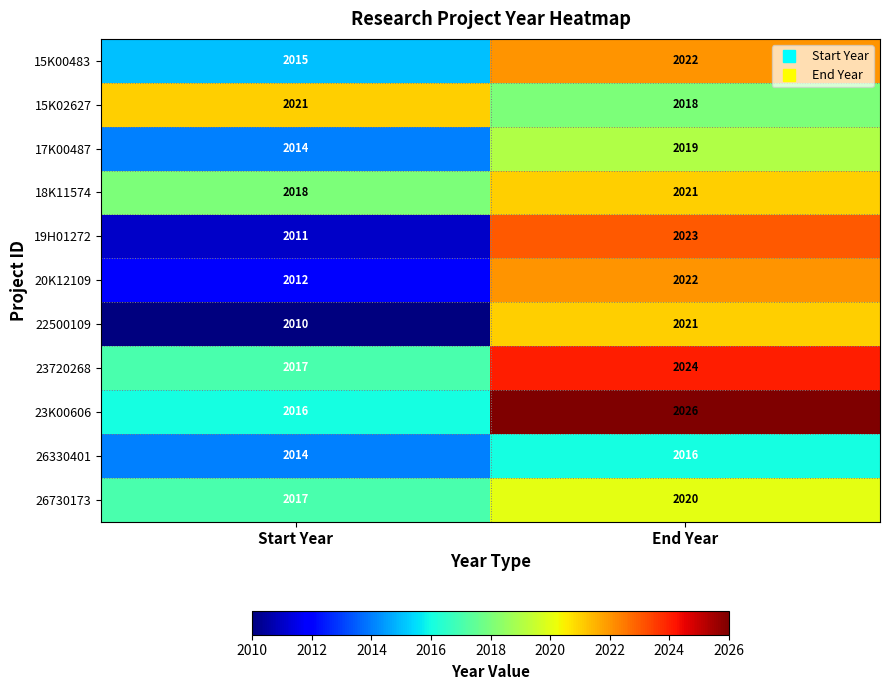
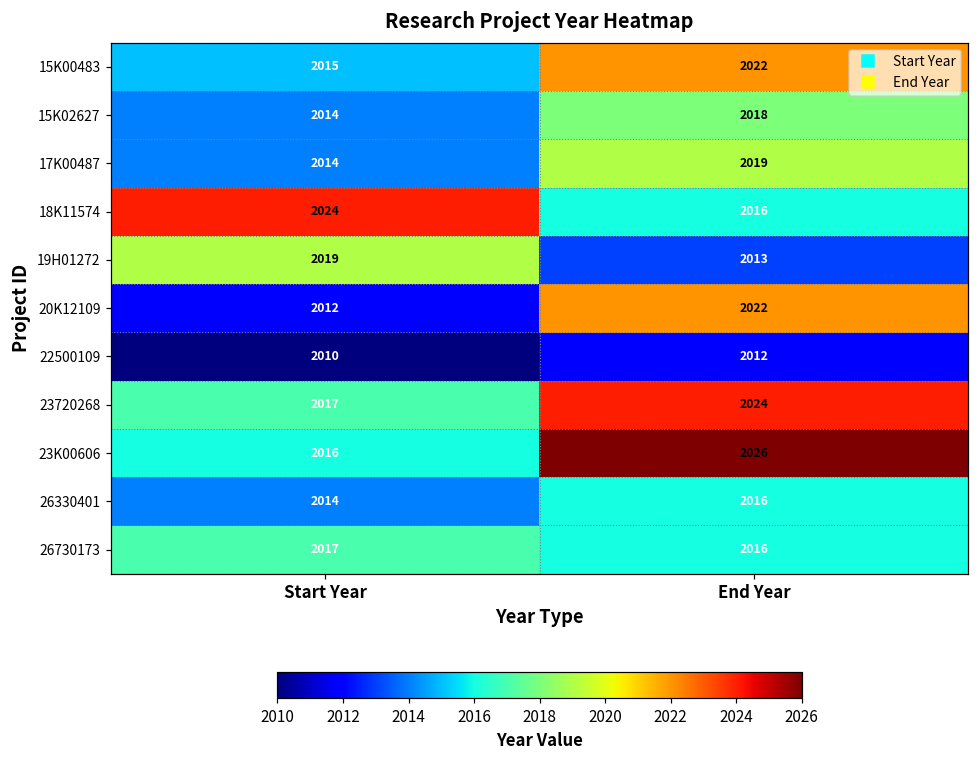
  {
    "15K00483": {
      "Start Year": 2015,
      "End Year": 2022
    },
    "15K02627": {
-     "Start Year": 2021,
+     "Start Year": 2014,
      "End Year": 2018
    },
    "17K00487": {
      "Start Year": 2014,
      "End Year": 2019
    },
    "18K11574": {
-     "Start Year": 2018,
-     "End Year": 2021
+     "Start Year": 2024,
+     "End Year": 2016
    },
    "19H01272": {
-     "Start Year": 2011,
-     "End Year": 2023
+     "Start Year": 2019,
+     "End Year": 2013
    },
    "20K12109": {
      "Start Year": 2012,
      "End Year": 2022
    },
    "22500109": {
      "Start Year": 2010,
-     "End Year": 2021
+     "End Year": 2012
    },
    "23720268": {
      "Start Year": 2017,
      "End Year": 2024
    },
    "23K00606": {
      "Start Year": 2016,
      "End Year": 2026
    },
    "26330401": {
      "Start Year": 2014,
      "End Year": 2016
    },
    "26730173": {
      "Start Year": 2017,
-     "End Year": 2020
+     "End Year": 2016
    }
  }
